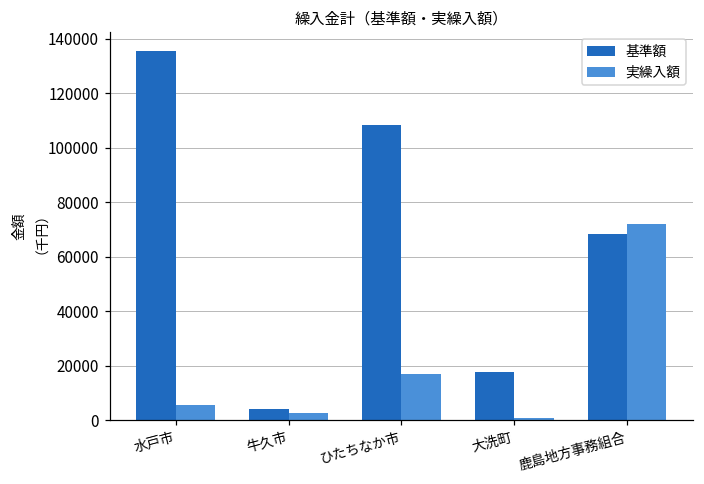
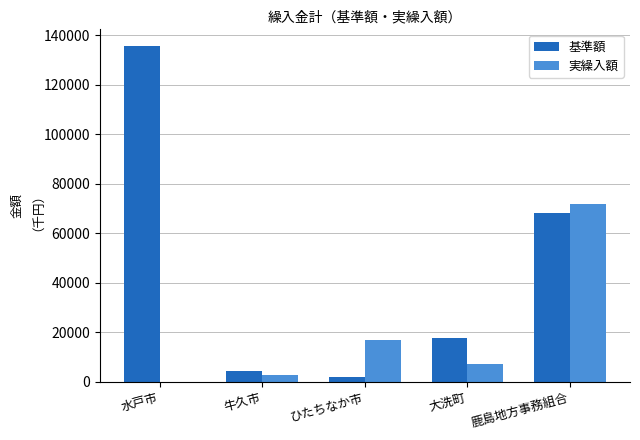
  {
    "基準額": {
      "水戸市": 136000,
      "牛久市": 4000,
-     "ひたちなか市": 108000,
+     "ひたちなか市": 2000,
      "大洗町": 18000,
      "鹿島地方事務組合": 68000
    },
    "実繰入額": {
-     "水戸市": 5000,
+     "水戸市": 0,
      "牛久市": 3000,
      "ひたちなか市": 17000,
-     "大洗町": 1000,
+     "大洗町": 7000,
      "鹿島地方事務組合": 72000
    }
  }
